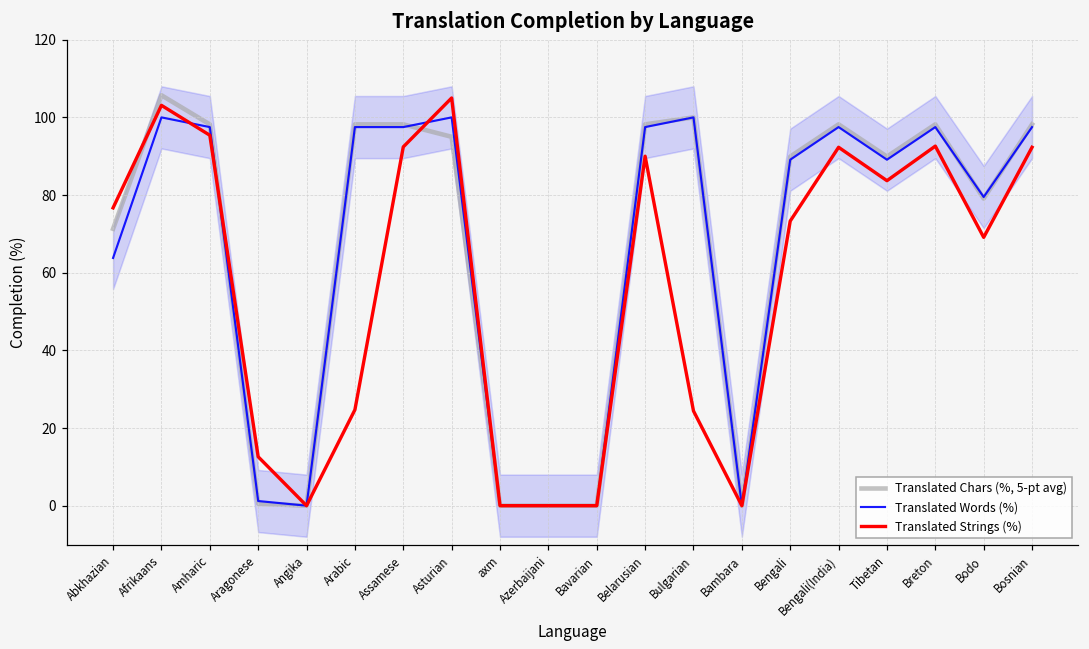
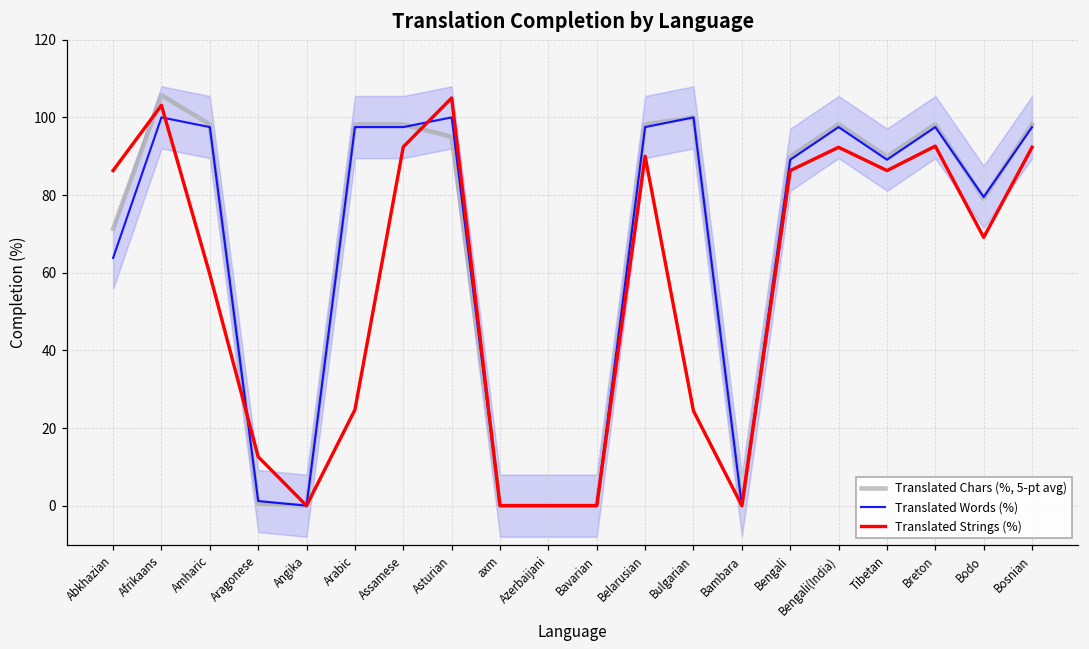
  {
    "Translated Chars (%, 5-pt avg)": {
      "Afrikaans": 106,
      "Asturian": 95,
      "Bengali": 90,
      "Tibetan": 90
    },
    "Translated Strings (%)": {
-     "Abkhazian": 77,
+     "Abkhazian": 86,
      "Afrikaans": 103,
-     "Amharic": 95,
+     "Amharic": 60,
      "Aragonese": 13,
      "Arabic": 25,
      "Assamese": 92,
      "Asturian": 105,
      "Belarusian": 90,
      "Bulgarian": 24,
-     "Bengali": 73,
+     "Bengali": 86,
      "Bengali(India)": 92,
-     "Tibetan": 84,
+     "Tibetan": 86,
      "Breton": 93,
      "Bodo": 69,
      "Bosnian": 92
    }
  }
